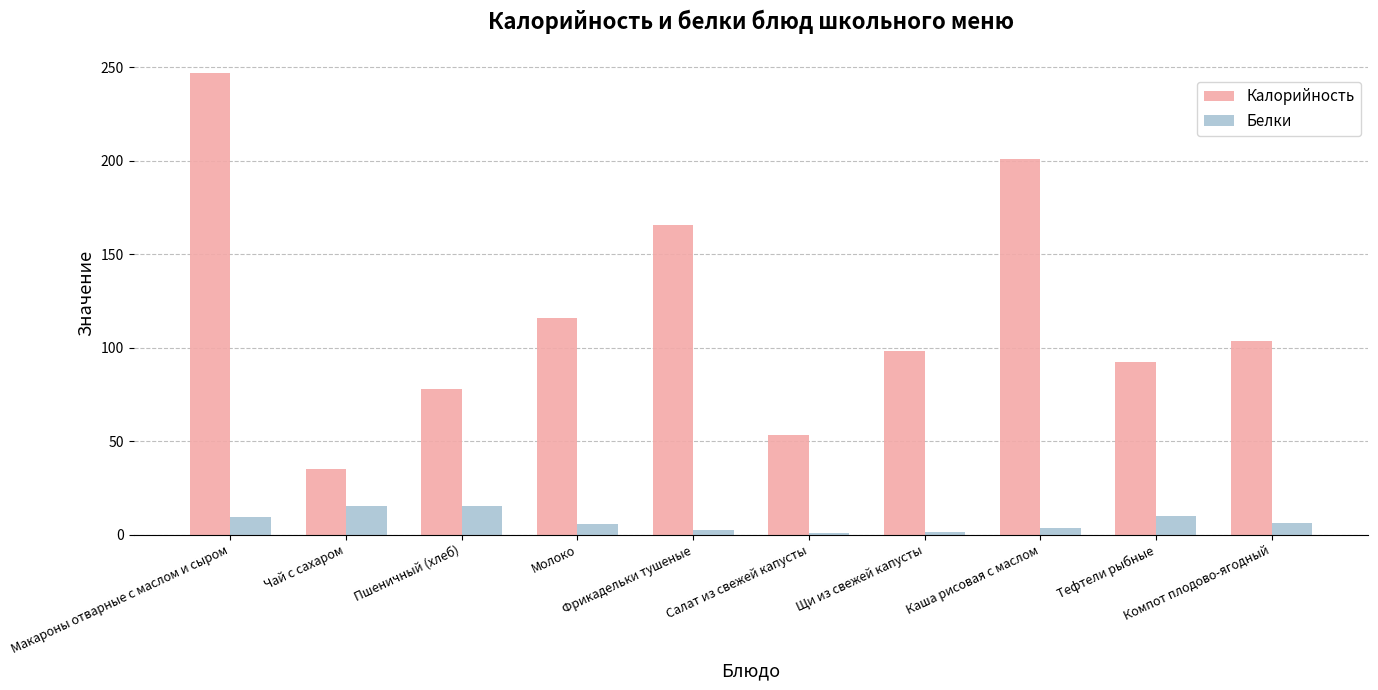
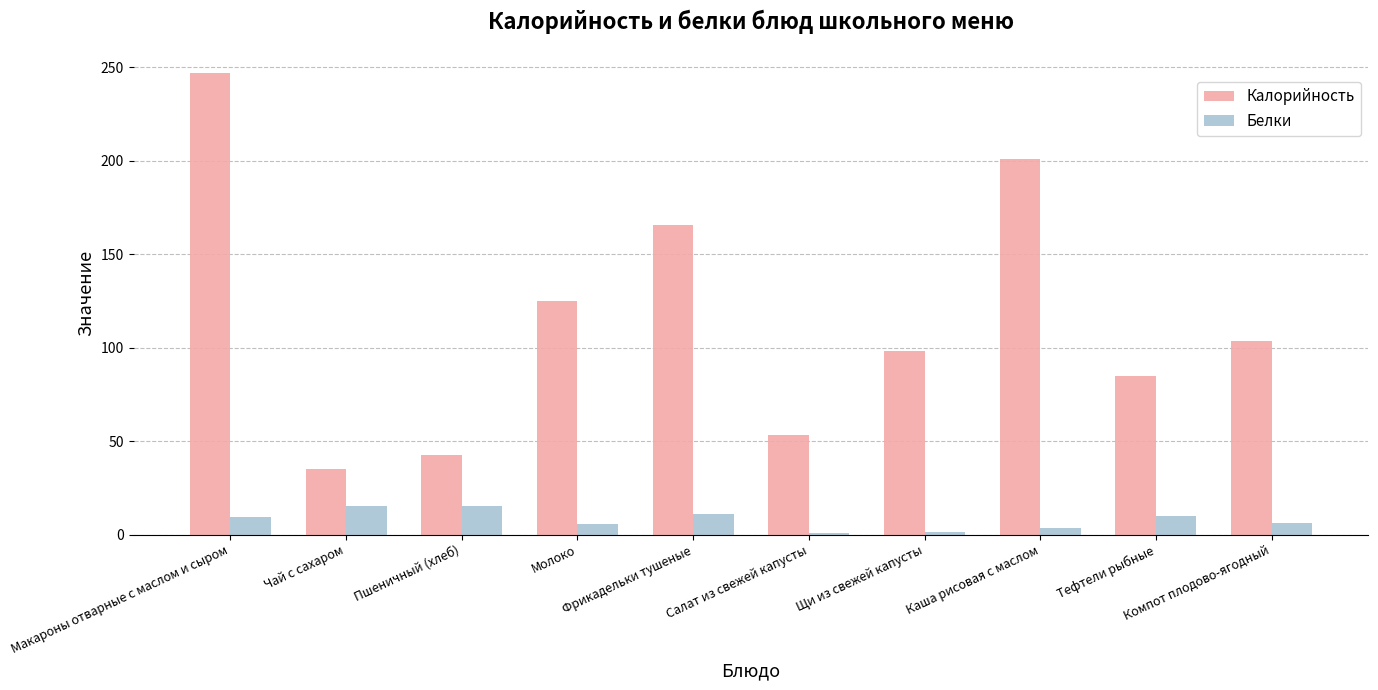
  {
    "Калорийность": {
      "Макароны отварные с маслом и сыром": 247,
      "Чай с сахаром": 35,
-     "Пшеничный (хлеб)": 78,
-     "Молоко": 116,
+     "Пшеничный (хлеб)": 43,
+     "Молоко": 125,
      "Фрикадельки тушеные": 166,
      "Салат из свежей капусты": 53,
      "Щи из свежей капусты": 98,
      "Каша рисовая с маслом": 201,
-     "Тефтели рыбные": 92,
+     "Тефтели рыбные": 85,
      "Компот плодово-ягодный": 104
    },
    "Белки": {
      "Макароны отварные с маслом и сыром": 9,
      "Чай с сахаром": 16,
      "Пшеничный (хлеб)": 15,
      "Молоко": 6,
-     "Фрикадельки тушеные": 3,
+     "Фрикадельки тушеные": 11,
      "Щи из свежей капусты": 1,
      "Каша рисовая с маслом": 4,
      "Тефтели рыбные": 10,
      "Компот плодово-ягодный": 6
    }
  }
